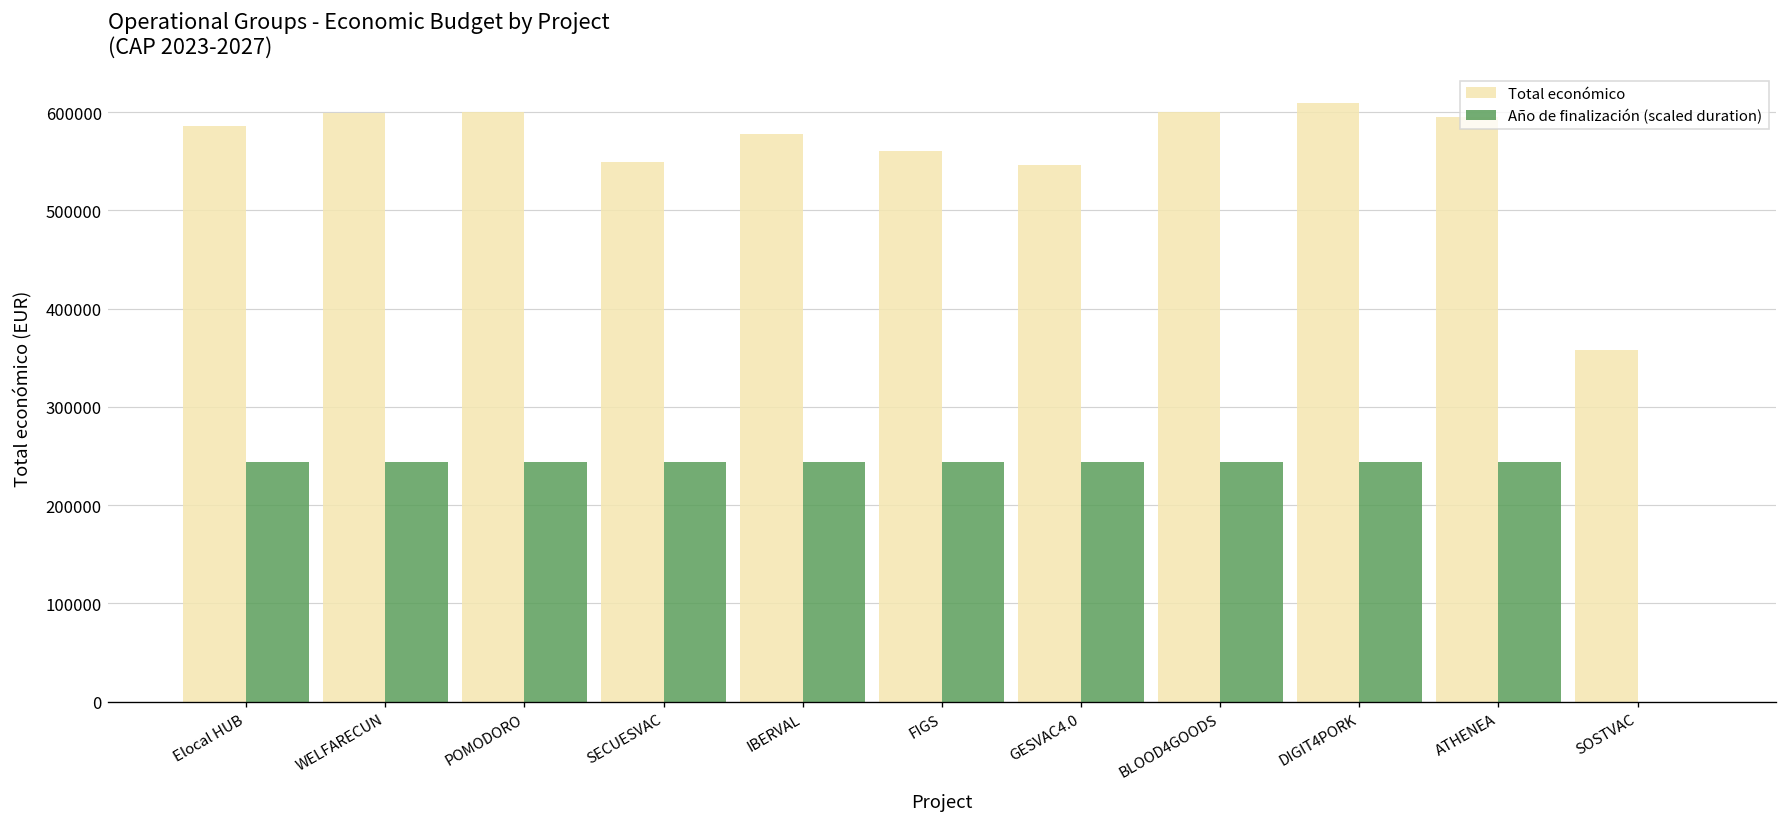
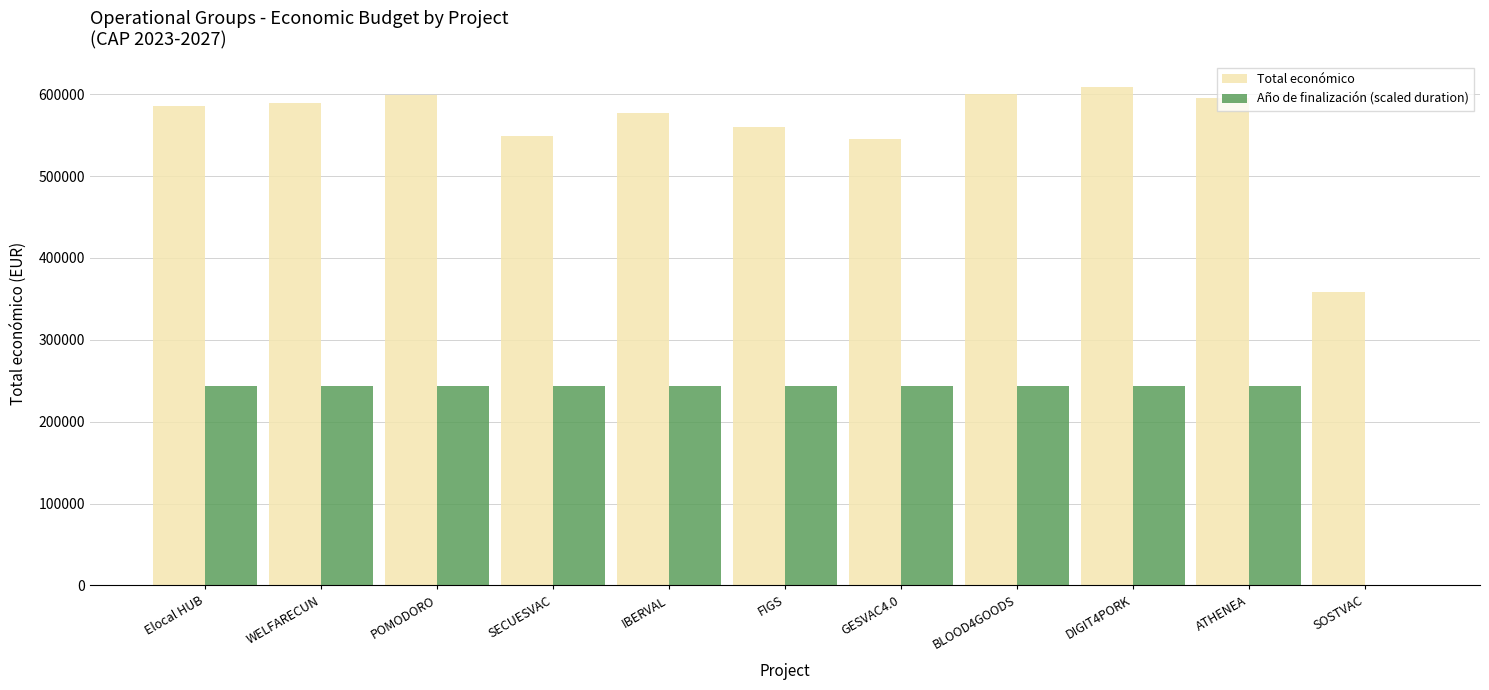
  {
    "Total económico": {
      "Elocal HUB": 590000,
-     "WELFARECUN": 600000,
+     "WELFARECUN": 590000,
      "POMODORO": 600000,
      "SECUESVAC": 550000,
      "IBERVAL": 580000,
      "FIGS": 560000,
      "GESVAC4.0": 550000,
      "BLOOD4GOODS": 600000,
      "DIGIT4PORK": 610000,
      "SOSTVAC": 360000
    },
    "Año de finalización (scaled duration)": {
      "Elocal HUB": 240000,
      "WELFARECUN": 240000,
      "POMODORO": 240000,
      "SECUESVAC": 240000,
      "IBERVAL": 240000,
      "FIGS": 240000,
      "GESVAC4.0": 240000,
      "BLOOD4GOODS": 240000,
      "DIGIT4PORK": 240000,
      "ATHENEA": 240000,
      "SOSTVAC": 0
    }
  }
